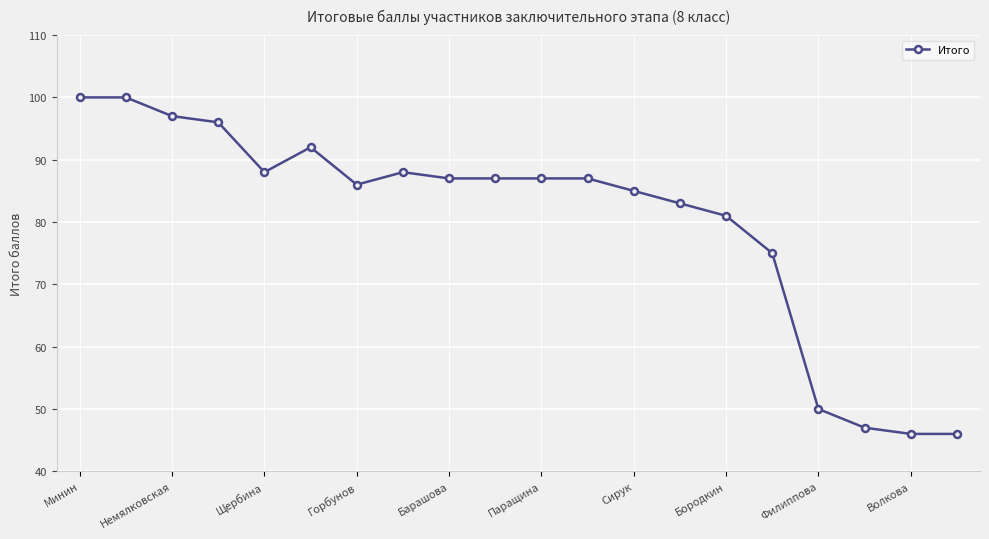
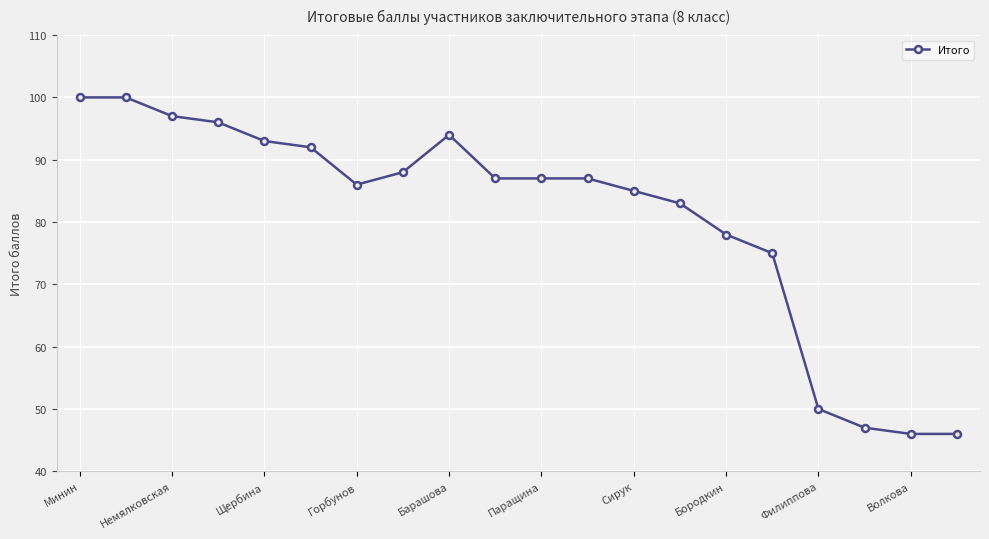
  {
    "Минин": 100,
    "Немялковская": 97,
-   "Щербина": 88,
+   "Щербина": 93,
    "Горбунов": 86,
-   "Барашова": 87,
+   "Барашова": 94,
    "Паращина": 87,
    "Сирук": 85,
-   "Бородкин": 81,
+   "Бородкин": 78,
    "Филиппова": 50,
    "Волкова": 46
  }
